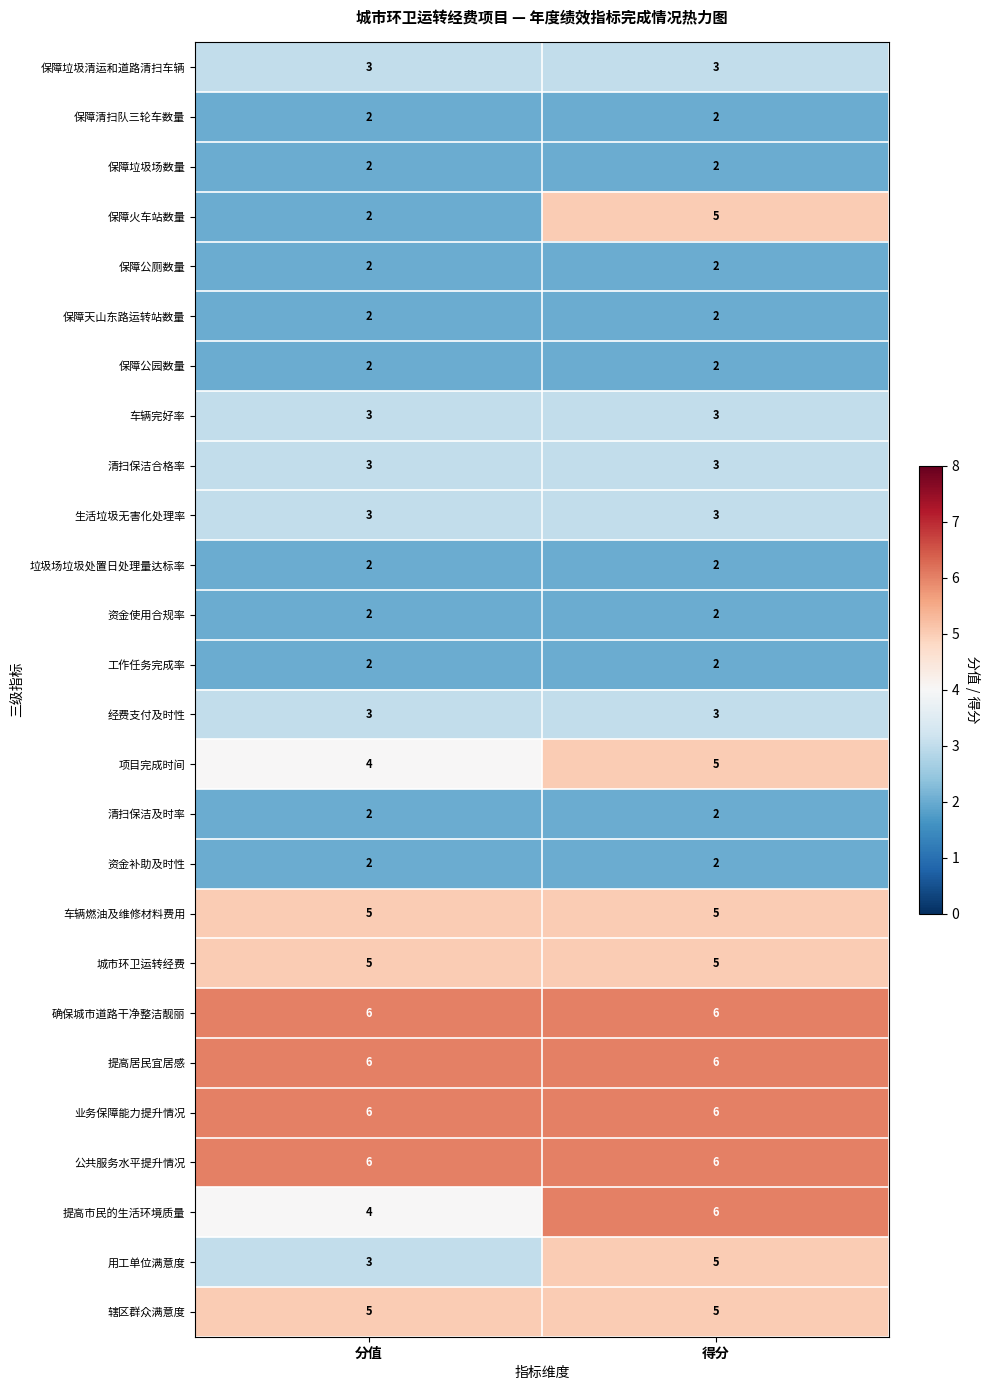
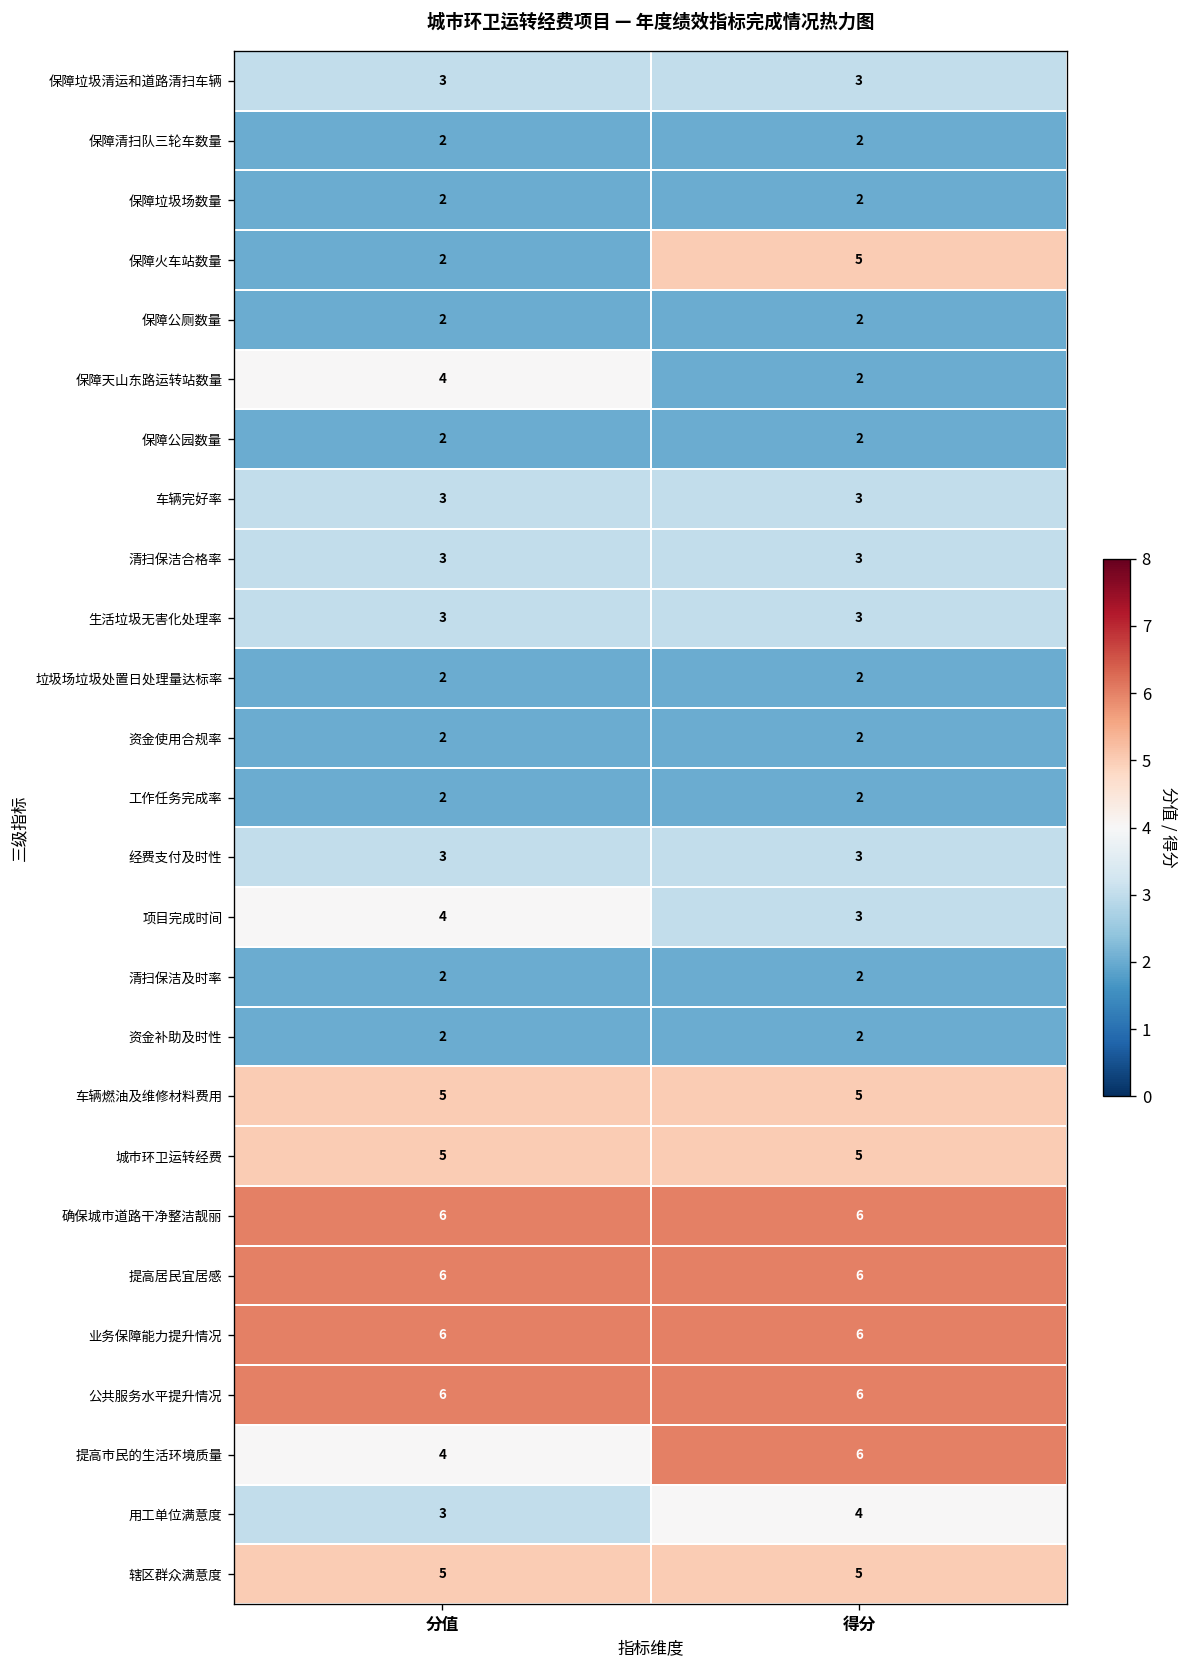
  {
    "保障垃圾清运和道路清扫车辆": {
      "分值": 3,
      "得分": 3
    },
    "保障清扫队三轮车数量": {
      "分值": 2,
      "得分": 2
    },
    "保障垃圾场数量": {
      "分值": 2,
      "得分": 2
    },
    "保障火车站数量": {
      "分值": 2,
      "得分": 5
    },
    "保障公厕数量": {
      "分值": 2,
      "得分": 2
    },
    "保障天山东路运转站数量": {
-     "分值": 2,
+     "分值": 4,
      "得分": 2
    },
    "保障公园数量": {
      "分值": 2,
      "得分": 2
    },
    "车辆完好率": {
      "分值": 3,
      "得分": 3
    },
    "清扫保洁合格率": {
      "分值": 3,
      "得分": 3
    },
    "生活垃圾无害化处理率": {
      "分值": 3,
      "得分": 3
    },
    "垃圾场垃圾处置日处理量达标率": {
      "分值": 2,
      "得分": 2
    },
    "资金使用合规率": {
      "分值": 2,
      "得分": 2
    },
    "工作任务完成率": {
      "分值": 2,
      "得分": 2
    },
    "经费支付及时性": {
      "分值": 3,
      "得分": 3
    },
    "项目完成时间": {
      "分值": 4,
-     "得分": 5
+     "得分": 3
    },
    "清扫保洁及时率": {
      "分值": 2,
      "得分": 2
    },
    "资金补助及时性": {
      "分值": 2,
      "得分": 2
    },
    "车辆燃油及维修材料费用": {
      "分值": 5,
      "得分": 5
    },
    "城市环卫运转经费": {
      "分值": 5,
      "得分": 5
    },
    "确保城市道路干净整洁靓丽": {
      "分值": 6,
      "得分": 6
    },
    "提高居民宜居感": {
      "分值": 6,
      "得分": 6
    },
    "业务保障能力提升情况": {
      "分值": 6,
      "得分": 6
    },
    "公共服务水平提升情况": {
      "分值": 6,
      "得分": 6
    },
    "提高市民的生活环境质量": {
      "分值": 4,
      "得分": 6
    },
    "用工单位满意度": {
      "分值": 3,
-     "得分": 5
+     "得分": 4
    },
    "辖区群众满意度": {
      "分值": 5,
      "得分": 5
    }
  }
